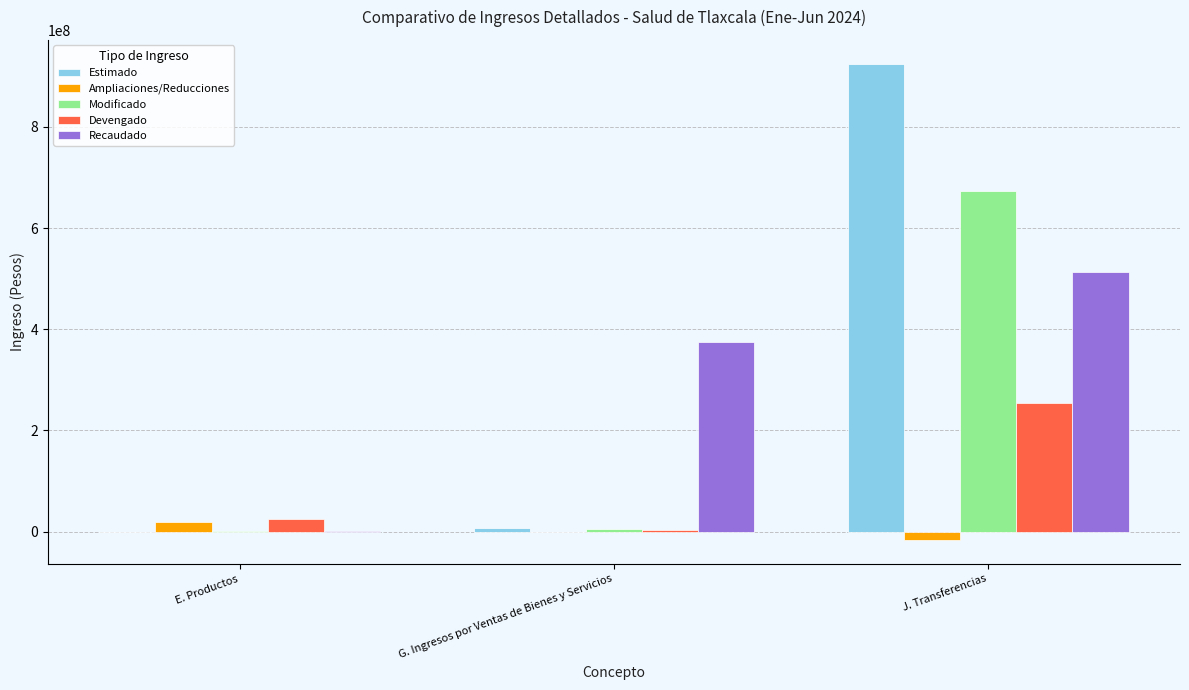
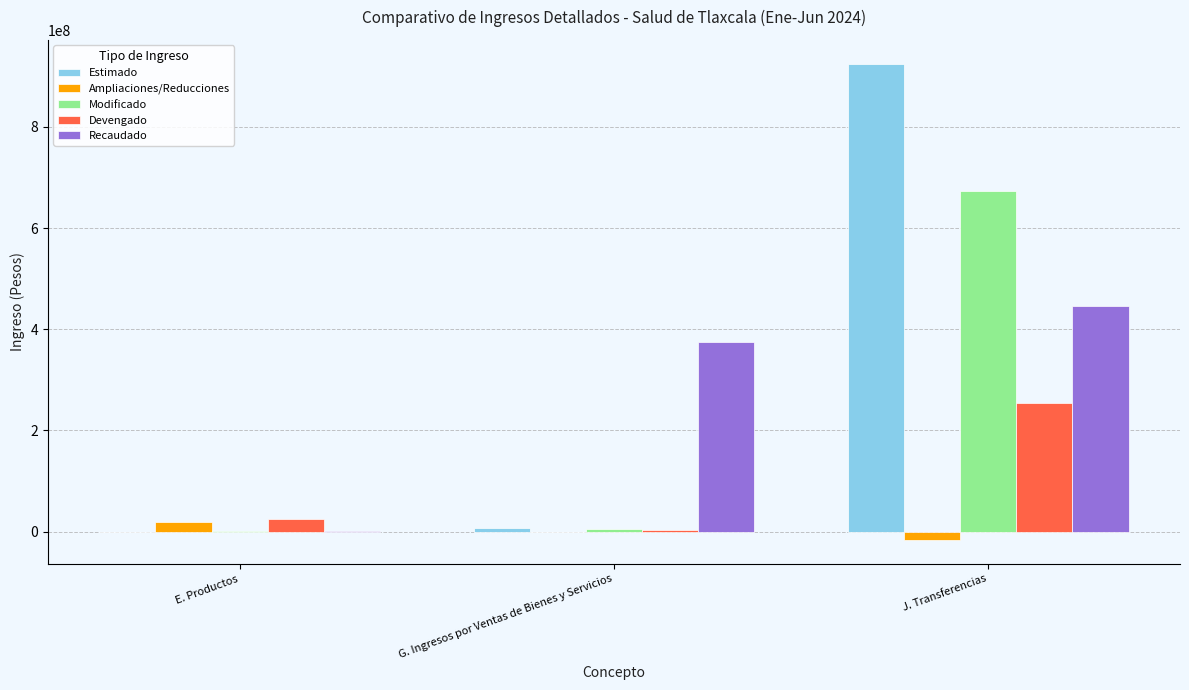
  {
    "Estimado": {
      "E. Productos": 0,
      "G. Ingresos por Ventas de Bienes y Servicios": 10000000,
      "J. Transferencias": 930000000
    },
    "Ampliaciones/Reducciones": {
      "E. Productos": 20000000,
      "J. Transferencias": -20000000
    },
    "Modificado": {
      "G. Ingresos por Ventas de Bienes y Servicios": 10000000,
      "J. Transferencias": 670000000
    },
    "Devengado": {
      "E. Productos": 30000000,
      "J. Transferencias": 250000000
    },
    "Recaudado": {
      "G. Ingresos por Ventas de Bienes y Servicios": 370000000,
-     "J. Transferencias": 510000000
+     "J. Transferencias": 450000000
    }
  }
